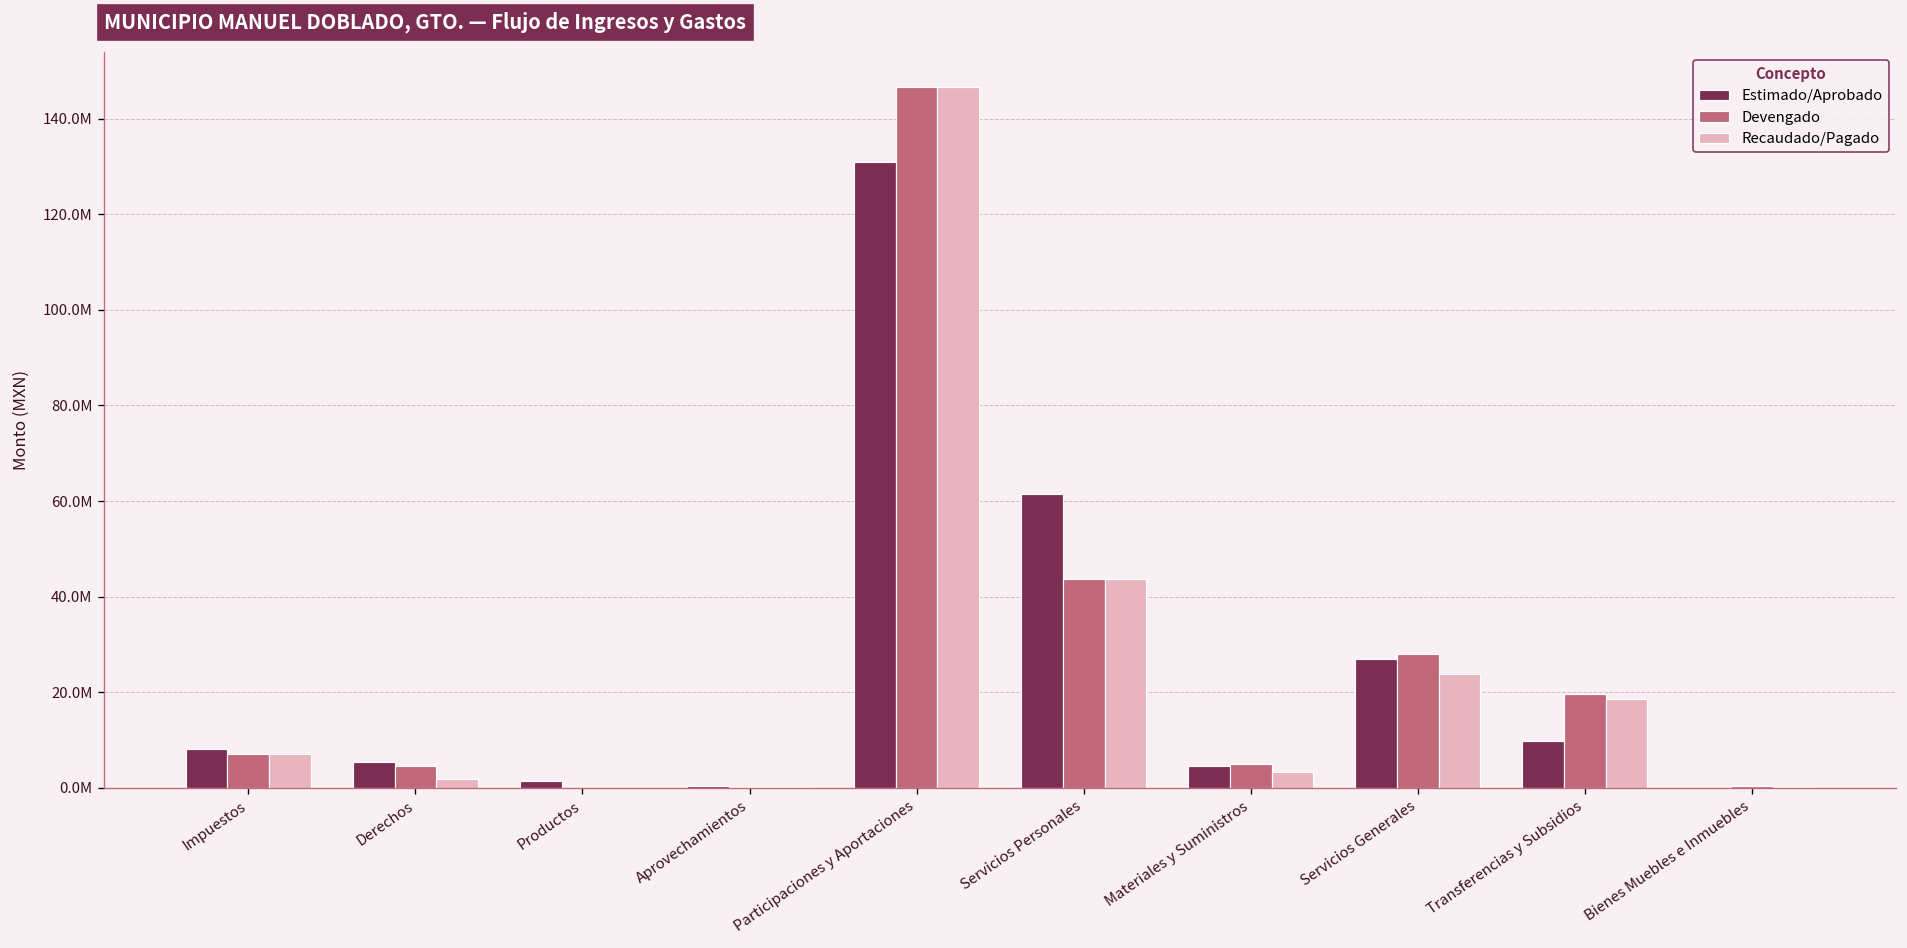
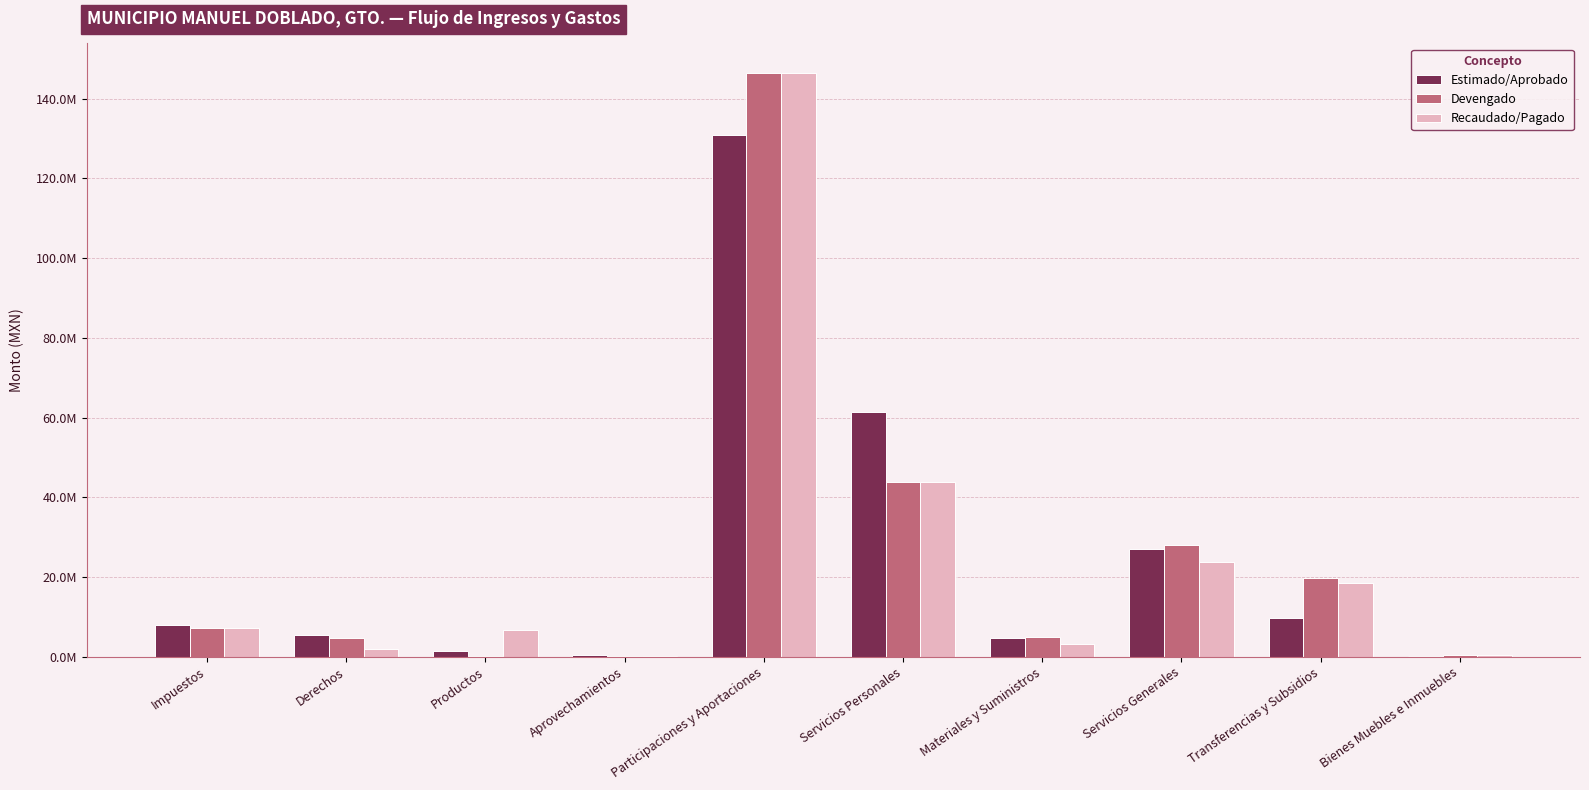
  {
    "Estimado/Aprobado": {
      "Impuestos": 8000000,
      "Derechos": 6000000,
      "Productos": 1000000,
      "Participaciones y Aportaciones": 131000000,
      "Servicios Personales": 61000000,
      "Materiales y Suministros": 5000000,
      "Servicios Generales": 27000000,
      "Transferencias y Subsidios": 10000000
    },
    "Devengado": {
      "Impuestos": 7000000,
      "Derechos": 5000000,
      "Participaciones y Aportaciones": 147000000,
      "Servicios Personales": 44000000,
      "Materiales y Suministros": 5000000,
      "Servicios Generales": 28000000,
      "Transferencias y Subsidios": 20000000
    },
    "Recaudado/Pagado": {
      "Impuestos": 7000000,
      "Derechos": 2000000,
-     "Productos": 0,
+     "Productos": 7000000,
      "Participaciones y Aportaciones": 147000000,
      "Servicios Personales": 44000000,
      "Materiales y Suministros": 3000000,
      "Servicios Generales": 24000000,
      "Transferencias y Subsidios": 19000000
    }
  }
